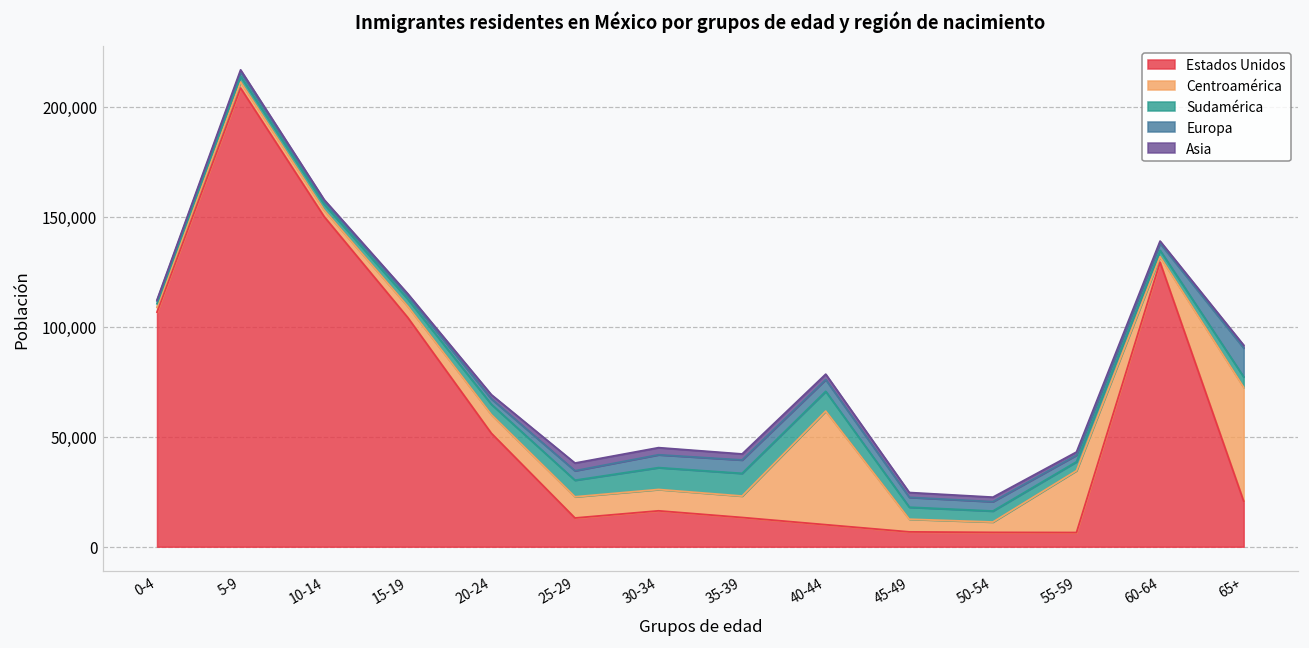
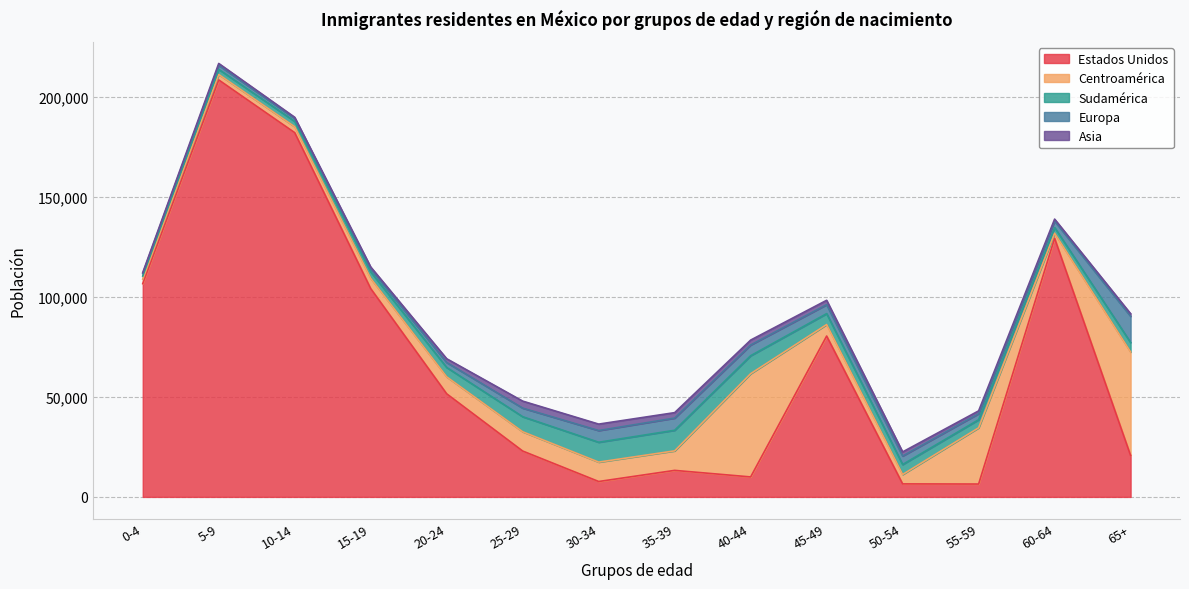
  {
    "Estados Unidos": {
      "0-4": "107,000",
      "5-9": "209,000",
-     "10-14": "150,000",
+     "10-14": "182,000",
      "15-19": "104,000",
      "20-24": "52,000",
-     "25-29": "13,000",
-     "30-34": "16,000",
+     "25-29": "23,000",
+     "30-34": "8,000",
      "35-39": "13,000",
      "40-44": "10,000",
-     "45-49": "7,000",
+     "45-49": "80,000",
      "50-54": "7,000",
      "55-59": "6,000",
      "60-64": "129,000",
      "65+": "21,000"
    },
    "Centroamérica": {
      "0-4": "2,000",
      "5-9": "3,000",
      "10-14": "3,000",
      "15-19": "5,000",
      "20-24": "8,000",
      "25-29": "10,000",
      "30-34": "10,000",
      "35-39": "10,000",
      "40-44": "52,000",
      "45-49": "6,000",
      "50-54": "5,000",
      "55-59": "28,000",
      "60-64": "2,000",
      "65+": "52,000"
    },
    "Asia": {
      "20-24": "2,000",
      "25-29": "3,000",
      "30-34": "3,000",
      "35-39": "3,000",
      "40-44": "2,000",
      "45-49": "2,000",
      "50-54": "2,000",
      "55-59": "1,000",
      "65+": "1,000"
    }
  }
